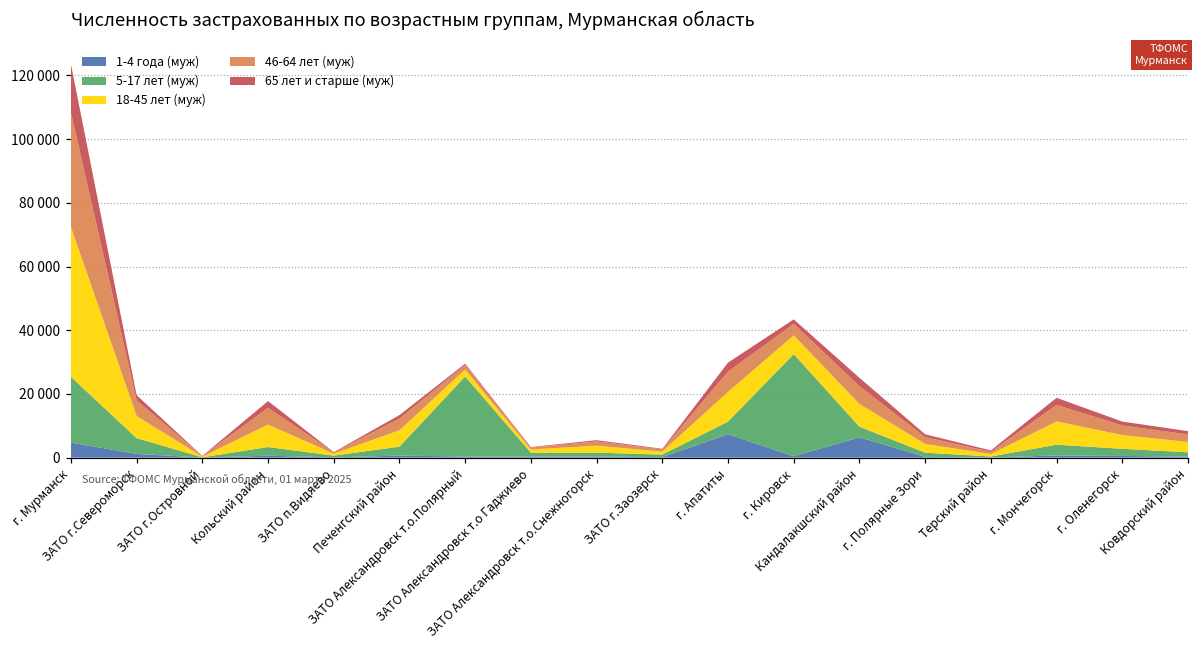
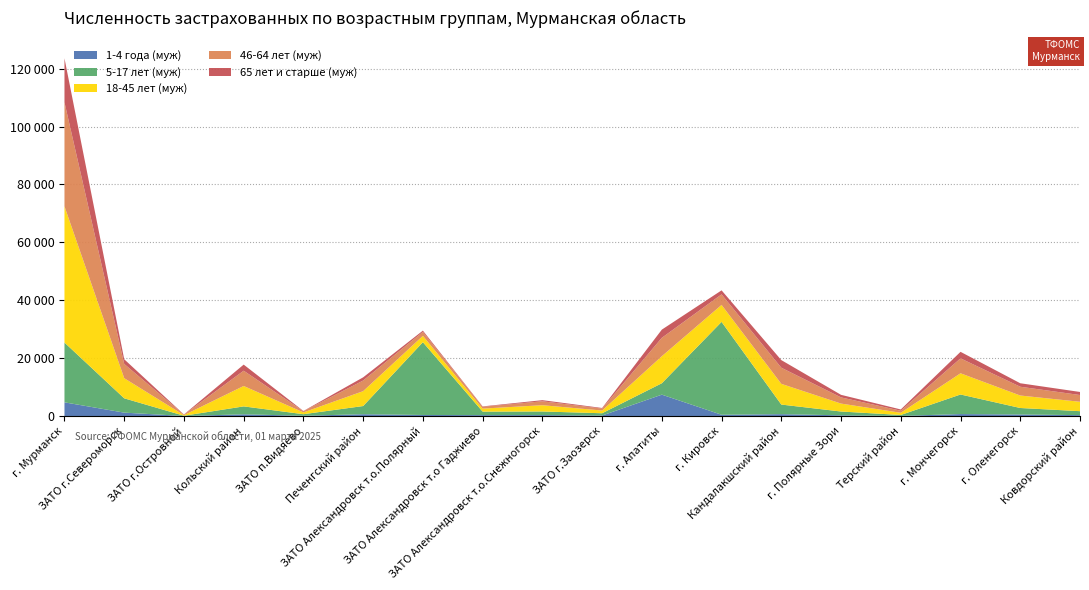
  {
    "1-4 года (муж)": {
      "г. Мурманск": 5000,
      "ЗАТО г.Североморск": 1000,
      "г. Апатиты": 7000,
-     "Кандалакшский район": 6000
+     "Кандалакшский район": 1000
    },
    "5-17 лет (муж)": {
      "г. Мурманск": 21000,
      "ЗАТО г.Североморск": 5000,
      "Кольский район": 3000,
      "Печенгский район": 3000,
      "ЗАТО Александровск т.о.Полярный": 25000,
      "ЗАТО Александровск т.о Гаджиево": 1000,
      "ЗАТО Александровск т.о.Снежногорск": 1000,
      "г. Апатиты": 4000,
      "г. Кировск": 32000,
      "Кандалакшский район": 3000,
      "г. Полярные Зори": 1000,
-     "г. Мончегорск": 3000,
+     "г. Мончегорск": 7000,
      "г. Оленегорск": 2000,
      "Ковдорский район": 1000
    },
    "18-45 лет (муж)": {
      "г. Мурманск": 47000,
      "ЗАТО г.Североморск": 7000,
      "Кольский район": 7000,
      "Печенгский район": 5000,
      "ЗАТО Александровск т.о.Полярный": 2000,
      "ЗАТО Александровск т.о.Снежногорск": 2000,
      "г. Апатиты": 9000,
      "г. Кировск": 6000,
      "Кандалакшский район": 7000,
      "г. Полярные Зори": 3000,
      "г. Мончегорск": 7000,
      "г. Оленегорск": 4000,
      "Ковдорский район": 3000
    }
  }
